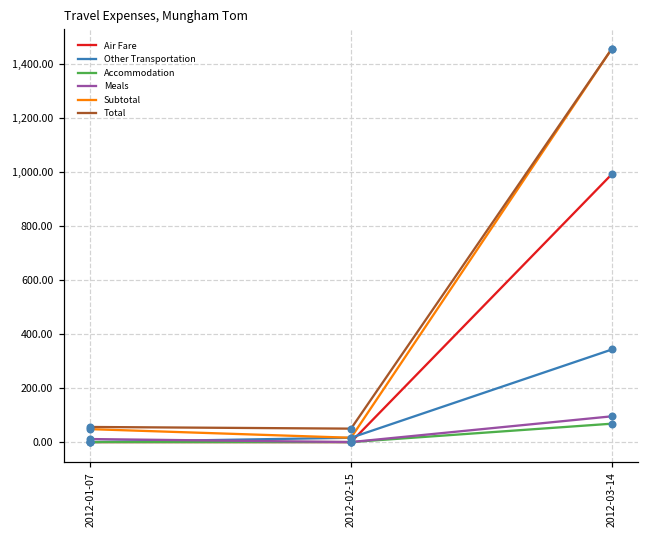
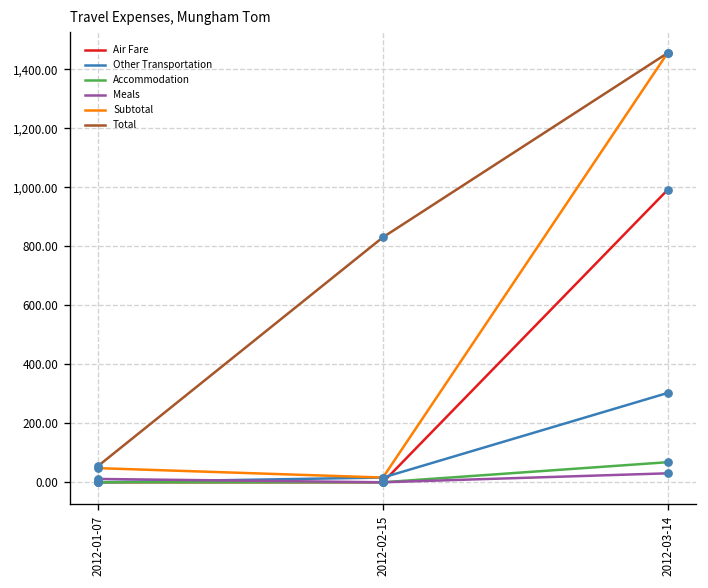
  {
    "Air Fare": {
      "2012-03-14": 990
    },
    "Other Transportation": {
-     "2012-03-14": 340
+     "2012-03-14": 300
    },
    "Accommodation": {
      "2012-03-14": 70
    },
    "Meals": {
      "2012-01-07": 10,
-     "2012-03-14": 100
+     "2012-03-14": 30
    },
    "Total": {
-     "2012-02-15": 50
+     "2012-02-15": 830
    }
  }
